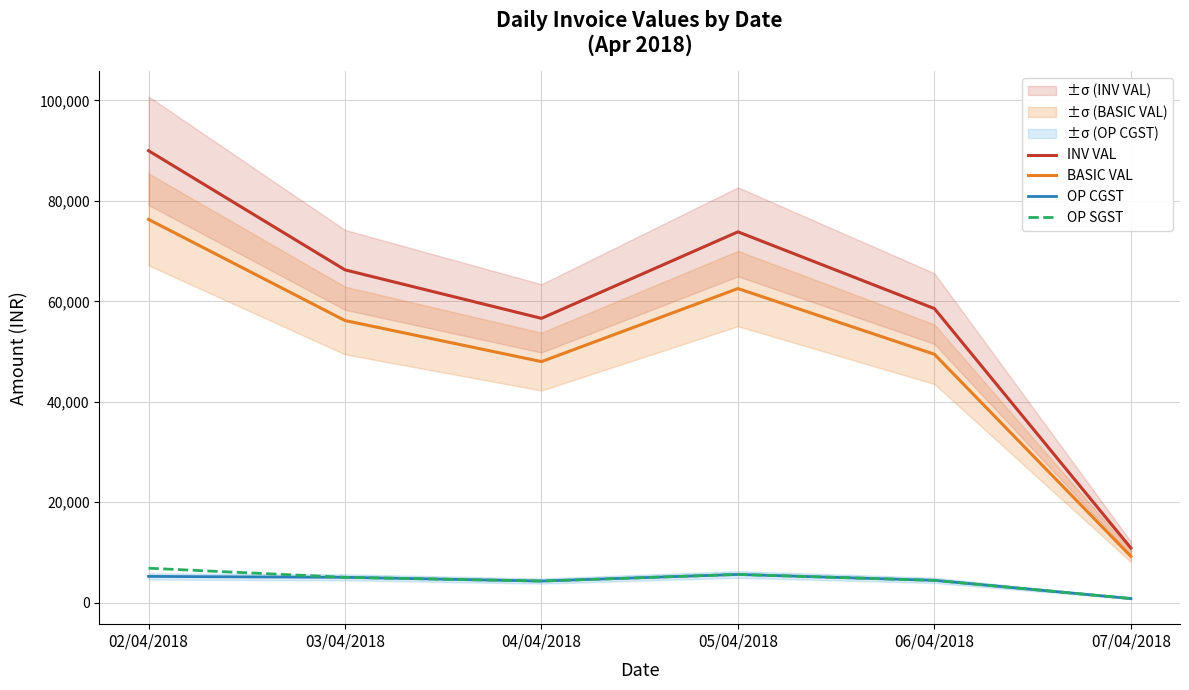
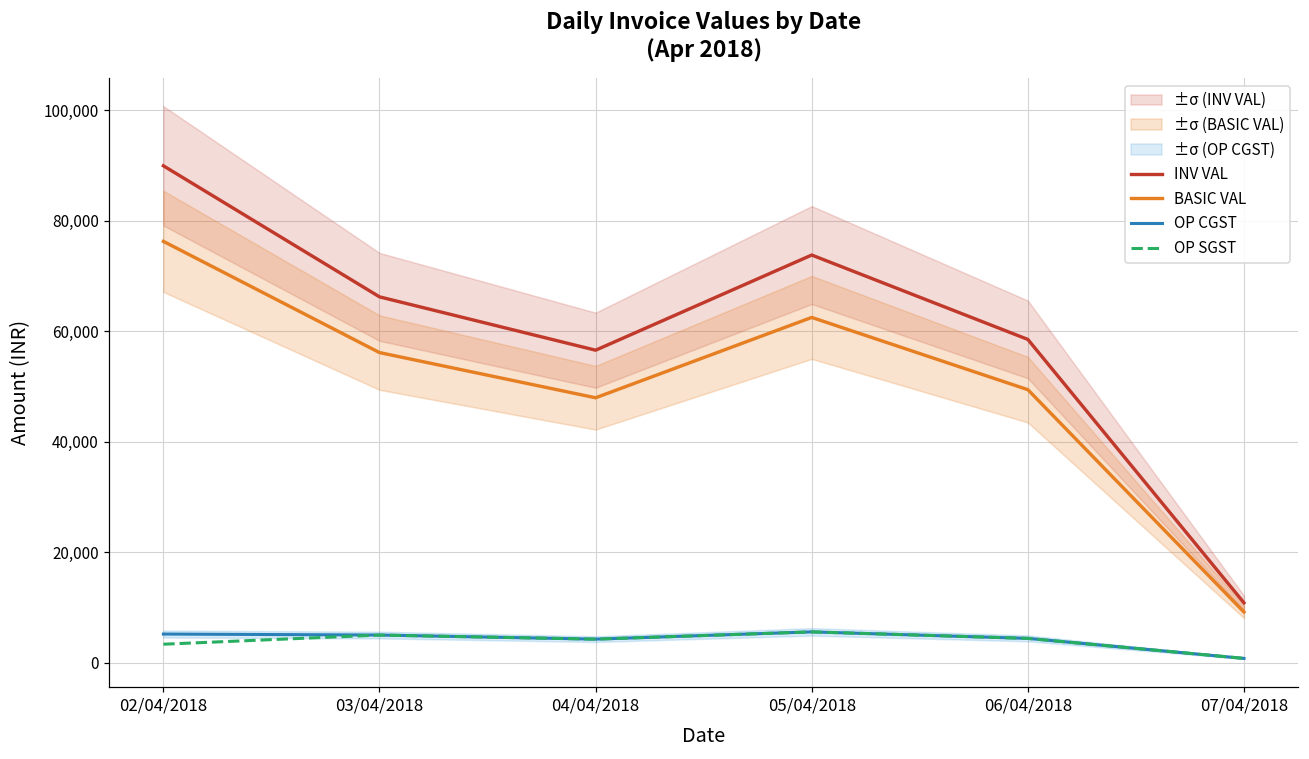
  {
    "OP SGST": {
-     "02/04/2018": "7,000"
+     "02/04/2018": "3,000"
    }
  }
